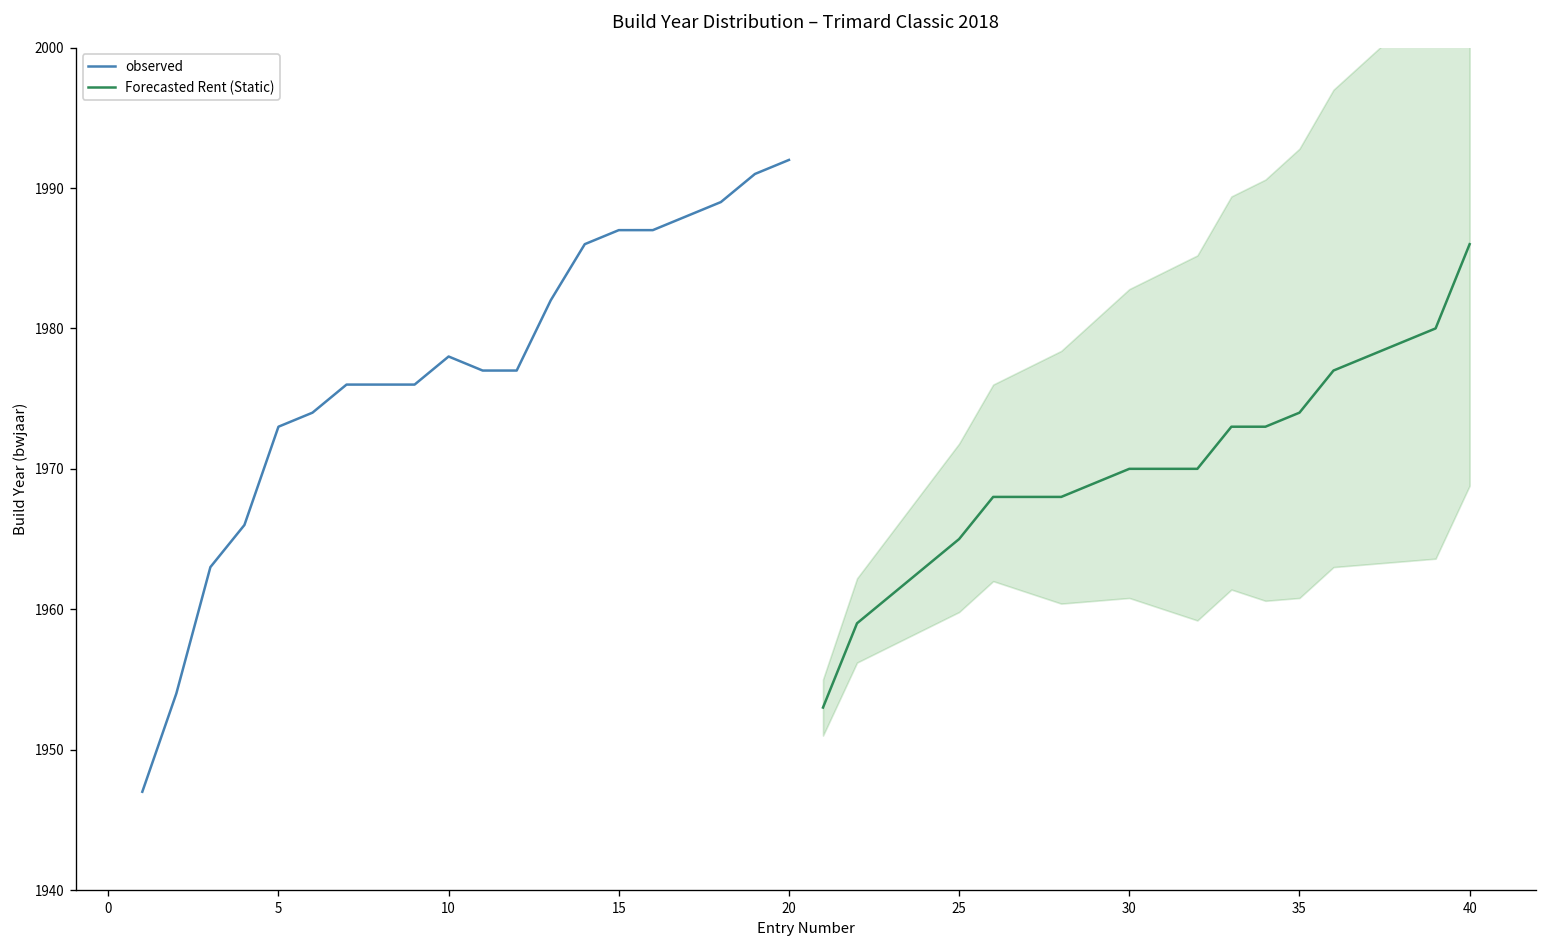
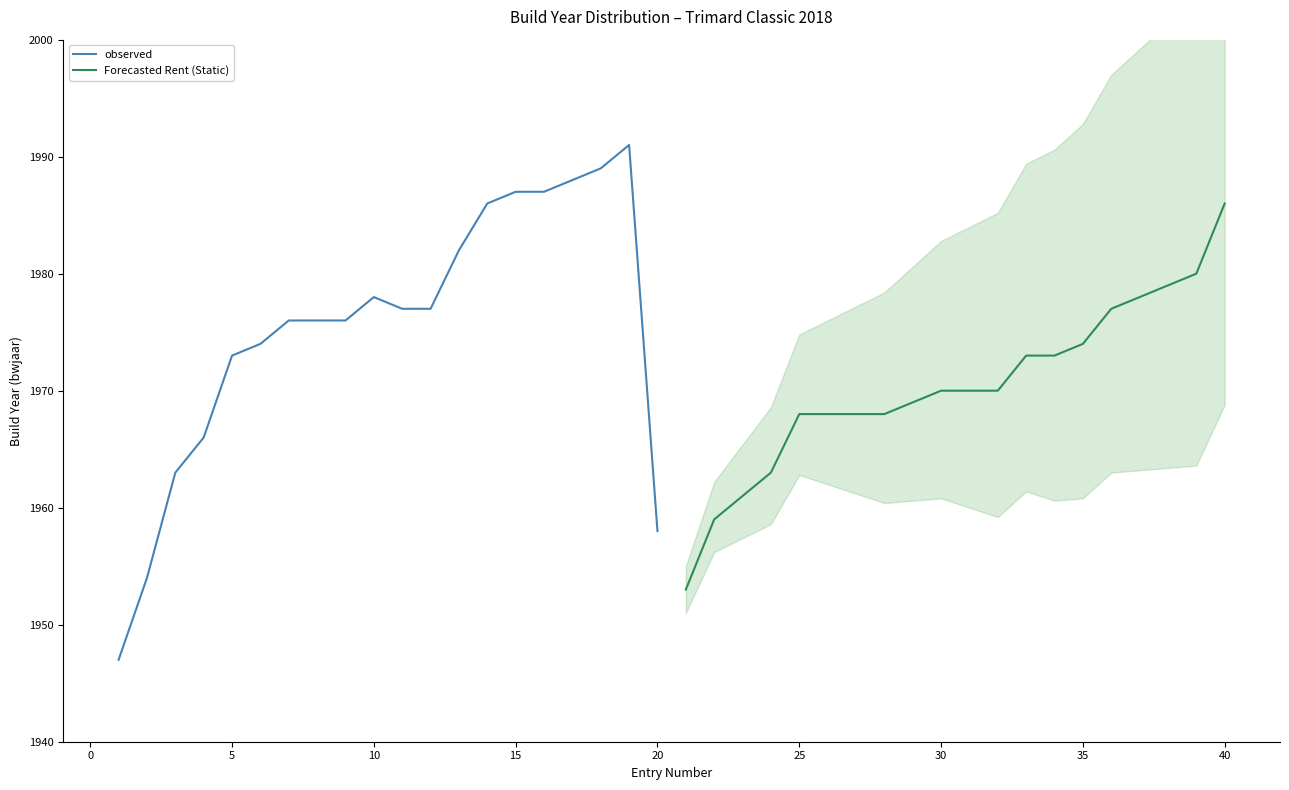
  {
    "observed": {
      "5": 1973,
      "10": 1978,
      "15": 1987,
-     "20": 1992
+     "20": 1958
    },
    "Forecasted Rent (Static)": {
-     "25": 1965,
+     "25": 1968,
      "30": 1970,
      "35": 1974,
      "40": 1986
    }
  }
